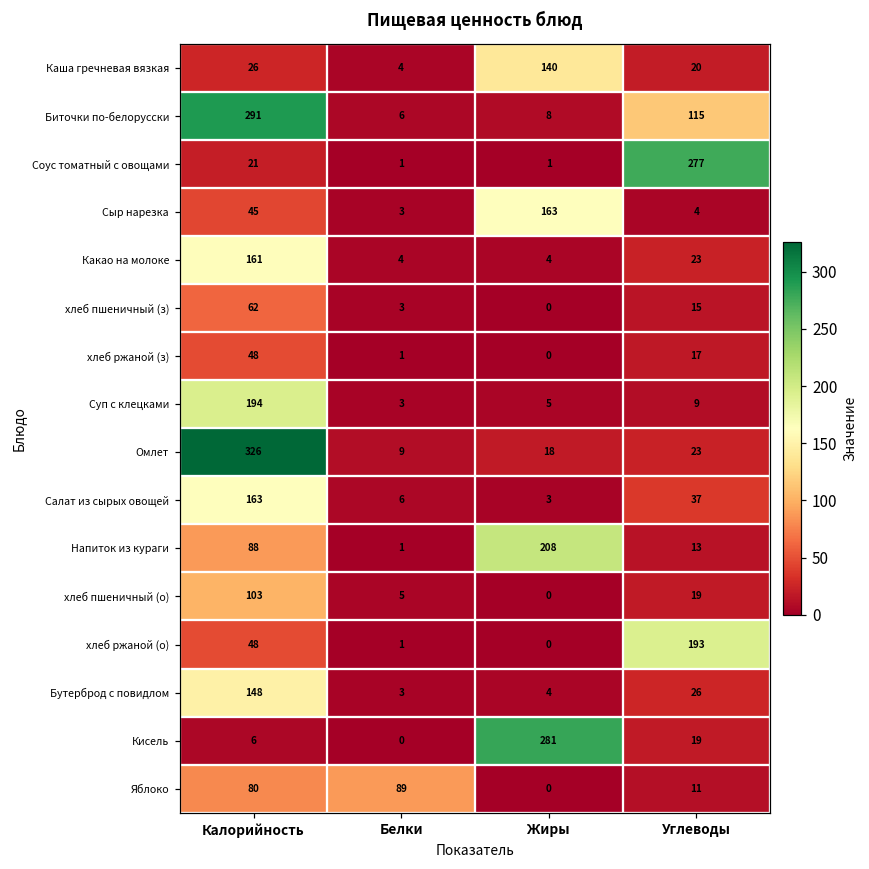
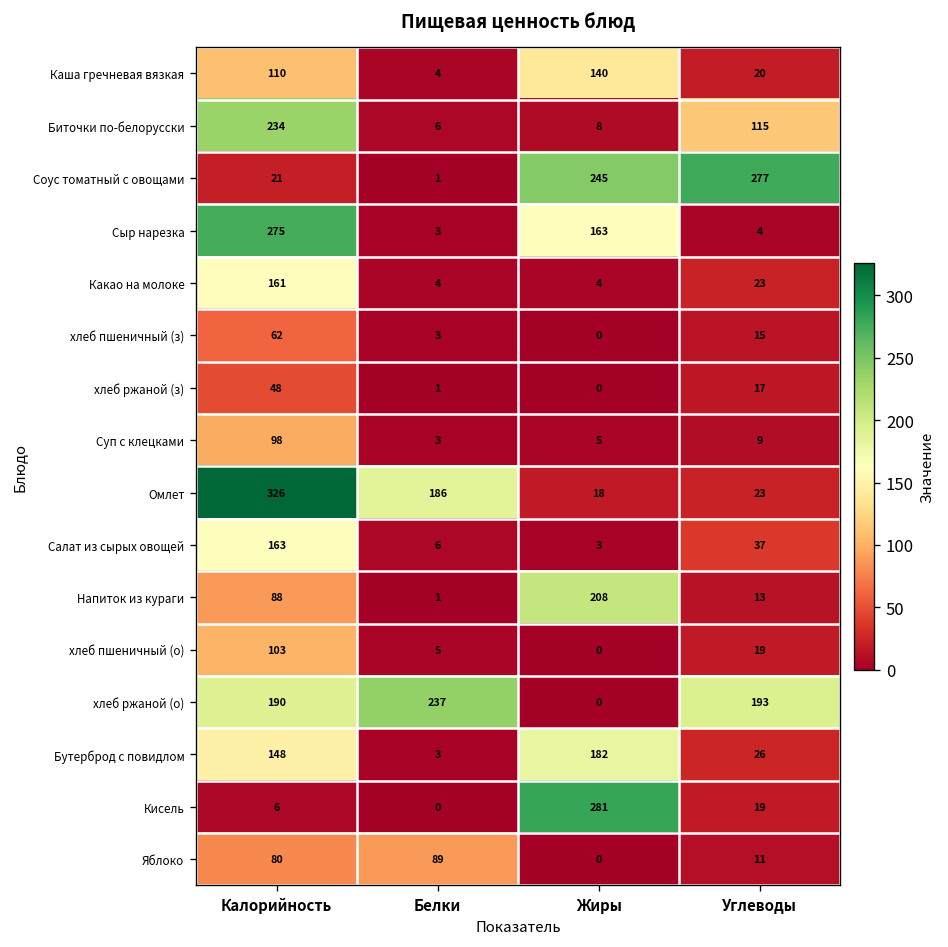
  {
    "Каша гречневая вязкая": {
-     "Калорийность": 26,
+     "Калорийность": 110,
      "Белки": 4,
      "Жиры": 140,
      "Углеводы": 20
    },
    "Биточки по-белорусски": {
-     "Калорийность": 291,
+     "Калорийность": 234,
      "Белки": 6,
      "Жиры": 8,
      "Углеводы": 115
    },
    "Соус томатный с овощами": {
      "Калорийность": 21,
      "Белки": 1,
-     "Жиры": 1,
+     "Жиры": 245,
      "Углеводы": 277
    },
    "Сыр нарезка": {
-     "Калорийность": 45,
+     "Калорийность": 275,
      "Белки": 3,
      "Жиры": 163,
      "Углеводы": 4
    },
    "Какао на молоке": {
      "Калорийность": 161,
      "Белки": 4,
      "Жиры": 4,
      "Углеводы": 23
    },
    "хлеб пшеничный (з)": {
      "Калорийность": 62,
      "Белки": 3,
      "Жиры": 0,
      "Углеводы": 15
    },
    "хлеб ржаной (з)": {
      "Калорийность": 48,
      "Белки": 1,
      "Жиры": 0,
      "Углеводы": 17
    },
    "Суп с клецками": {
-     "Калорийность": 194,
+     "Калорийность": 98,
      "Белки": 3,
      "Жиры": 5,
      "Углеводы": 9
    },
    "Омлет": {
      "Калорийность": 326,
-     "Белки": 9,
+     "Белки": 186,
      "Жиры": 18,
      "Углеводы": 23
    },
    "Салат из сырых овощей": {
      "Калорийность": 163,
      "Белки": 6,
      "Жиры": 3,
      "Углеводы": 37
    },
    "Напиток из кураги": {
      "Калорийность": 88,
      "Белки": 1,
      "Жиры": 208,
      "Углеводы": 13
    },
    "хлеб пшеничный (о)": {
      "Калорийность": 103,
      "Белки": 5,
      "Жиры": 0,
      "Углеводы": 19
    },
    "хлеб ржаной (о)": {
-     "Калорийность": 48,
-     "Белки": 1,
+     "Калорийность": 190,
+     "Белки": 237,
      "Жиры": 0,
      "Углеводы": 193
    },
    "Бутерброд с повидлом": {
      "Калорийность": 148,
      "Белки": 3,
-     "Жиры": 4,
+     "Жиры": 182,
      "Углеводы": 26
    },
    "Кисель": {
      "Калорийность": 6,
      "Белки": 0,
      "Жиры": 281,
      "Углеводы": 19
    },
    "Яблоко": {
      "Калорийность": 80,
      "Белки": 89,
      "Жиры": 0,
      "Углеводы": 11
    }
  }
